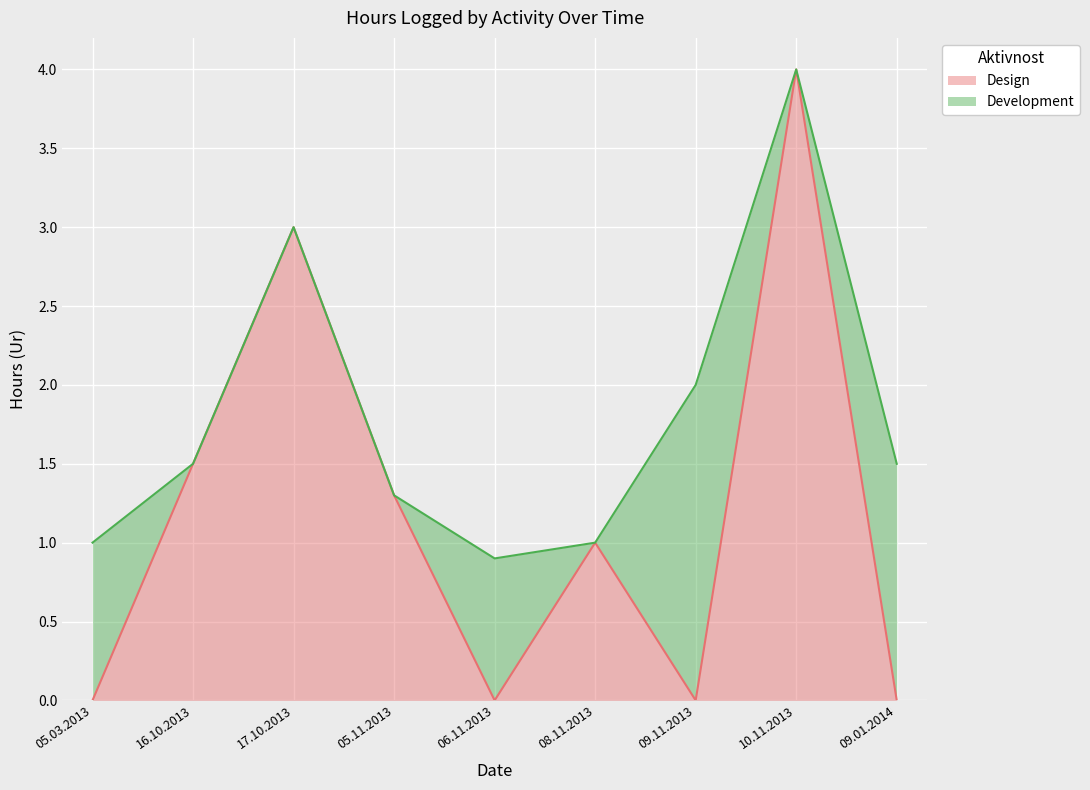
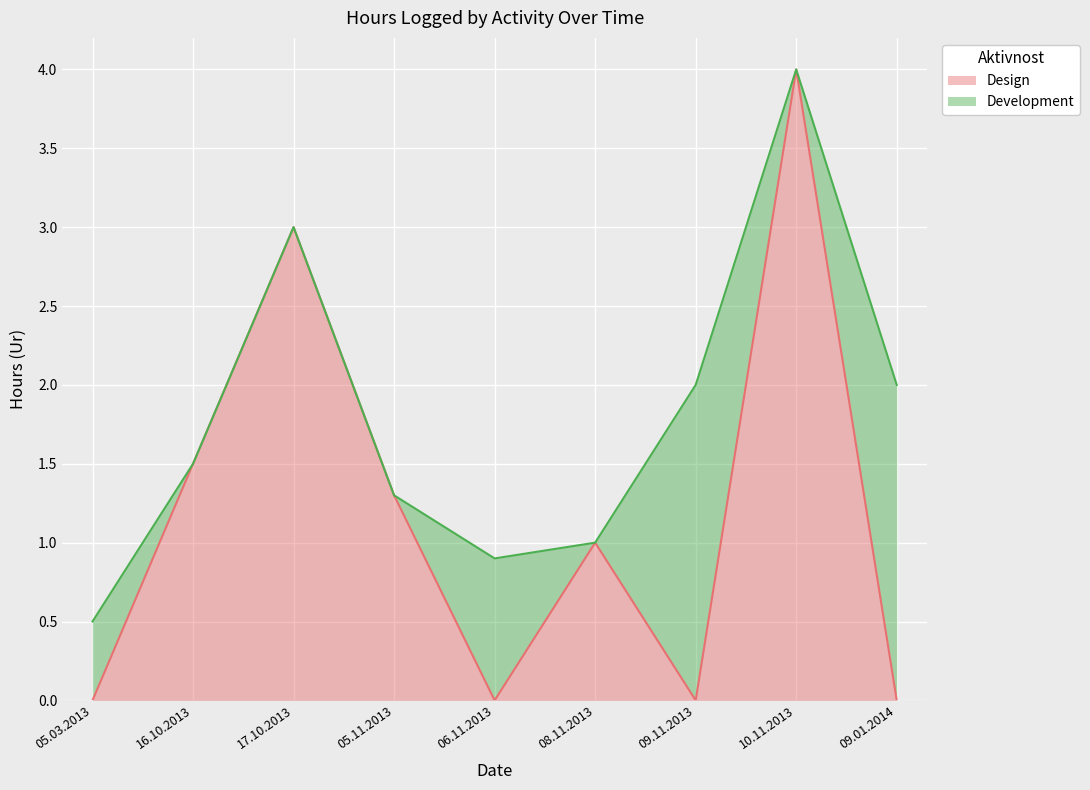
  {
    "Design": {
      "05.03.2013": 0.0,
      "06.11.2013": 0.0,
      "09.11.2013": 0.0,
      "09.01.2014": 0.0
    },
    "Development": {
-     "05.03.2013": 1.0,
+     "05.03.2013": 0.5,
      "06.11.2013": 0.9,
      "09.11.2013": 2.0,
-     "09.01.2014": 1.5
+     "09.01.2014": 2.0
    }
  }
